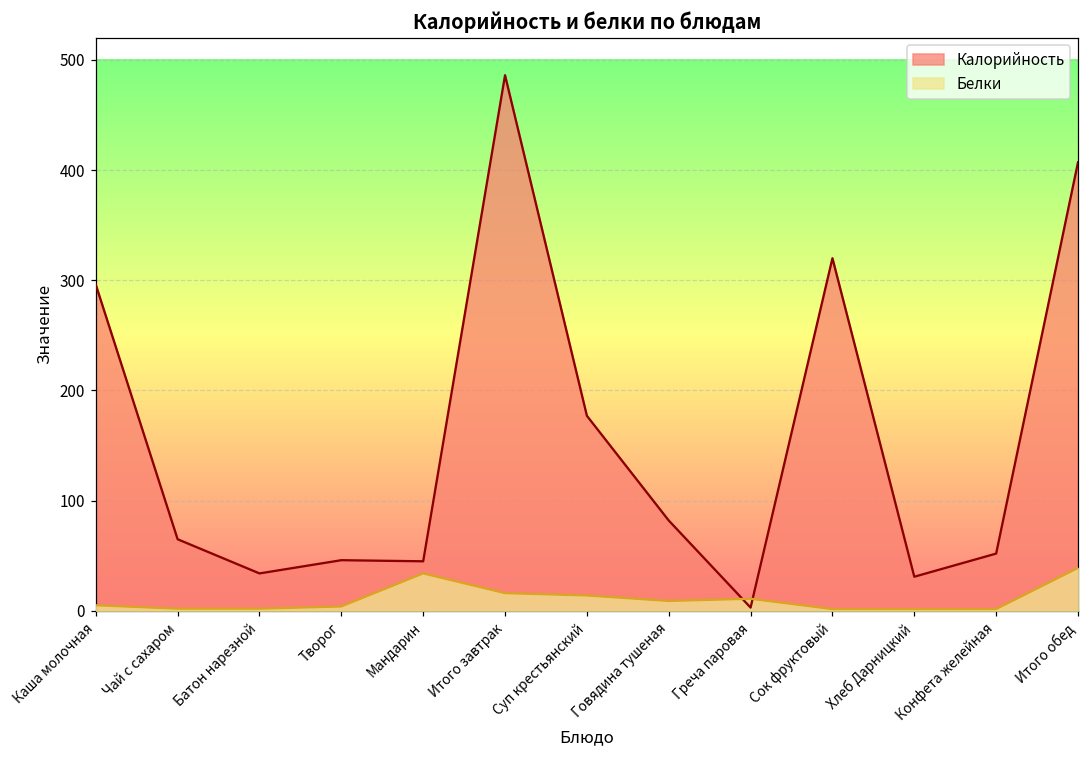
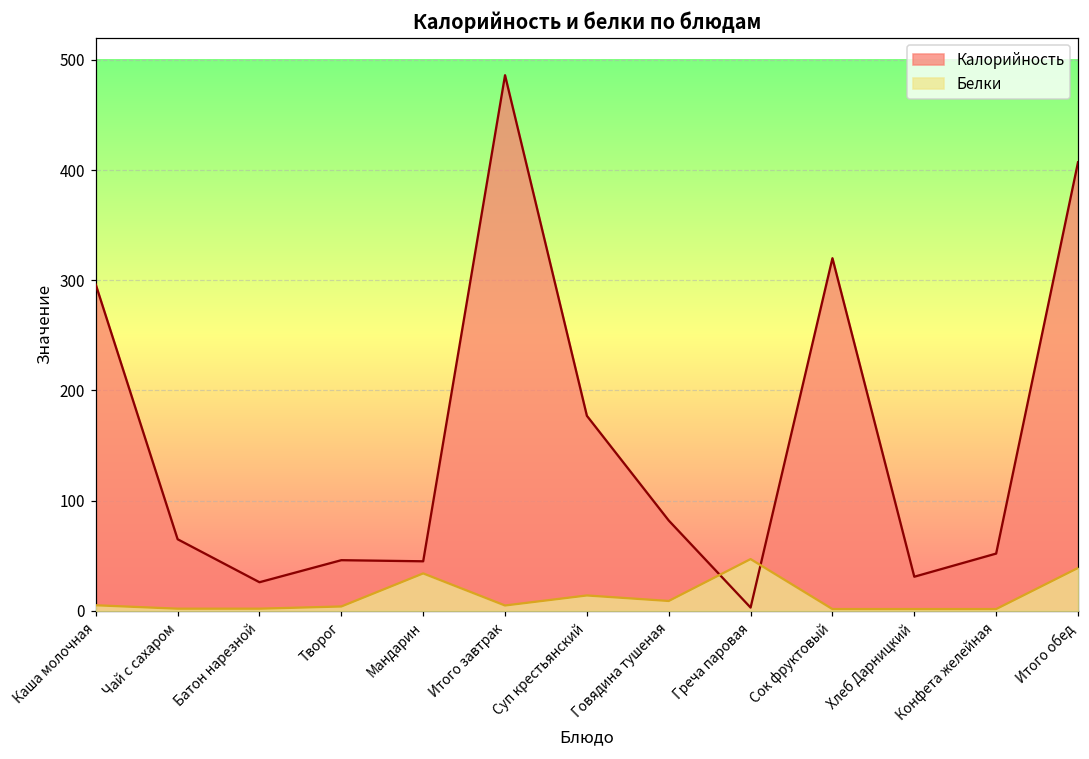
  {
    "Калорийность": {
      "Каша молочная": 296,
      "Чай с сахаром": 65,
-     "Батон нарезной": 34,
+     "Батон нарезной": 26,
      "Творог": 46,
      "Мандарин": 45,
      "Итого завтрак": 486,
      "Суп крестьянский": 177,
      "Говядина тушеная": 82,
      "Греча паровая": 3,
      "Сок фруктовый": 320,
      "Хлеб Дарницкий": 31,
      "Конфета желейная": 52,
      "Итого обед": 407
    },
    "Белки": {
      "Каша молочная": 5,
      "Чай с сахаром": 2,
      "Батон нарезной": 2,
      "Творог": 4,
      "Мандарин": 34,
-     "Итого завтрак": 16,
+     "Итого завтрак": 5,
      "Суп крестьянский": 14,
      "Говядина тушеная": 9,
-     "Греча паровая": 11,
+     "Греча паровая": 47,
      "Сок фруктовый": 2,
      "Хлеб Дарницкий": 2,
      "Конфета желейная": 2,
      "Итого обед": 39
    }
  }
